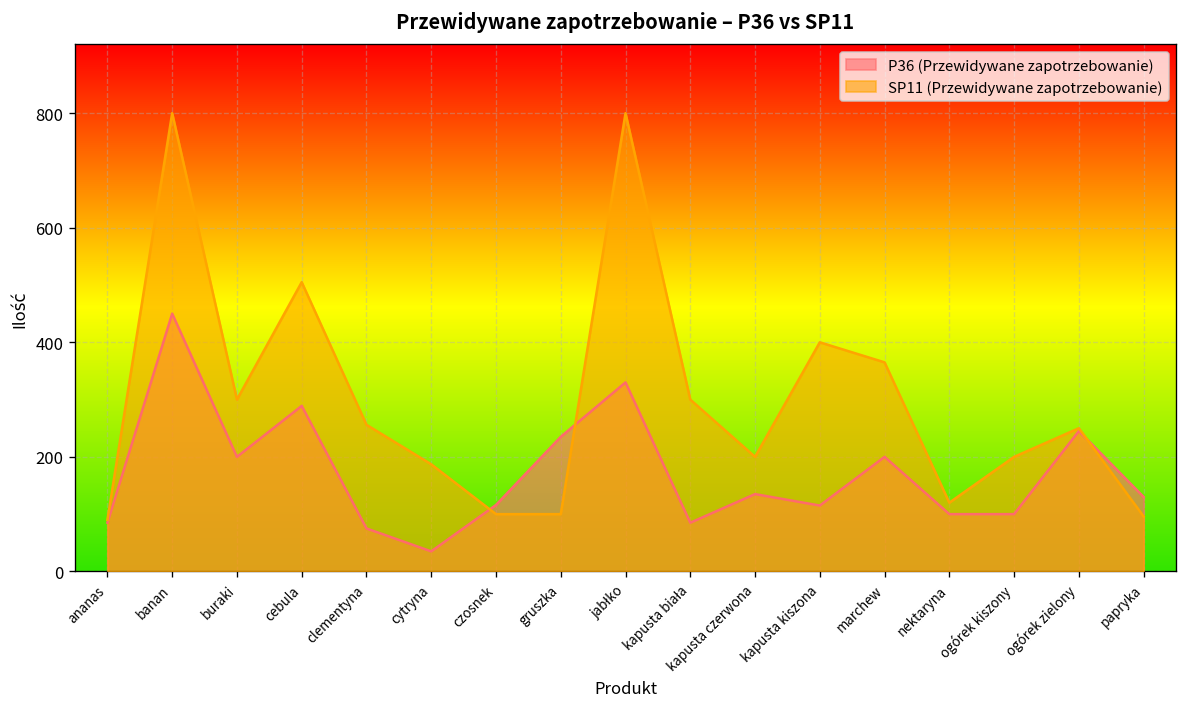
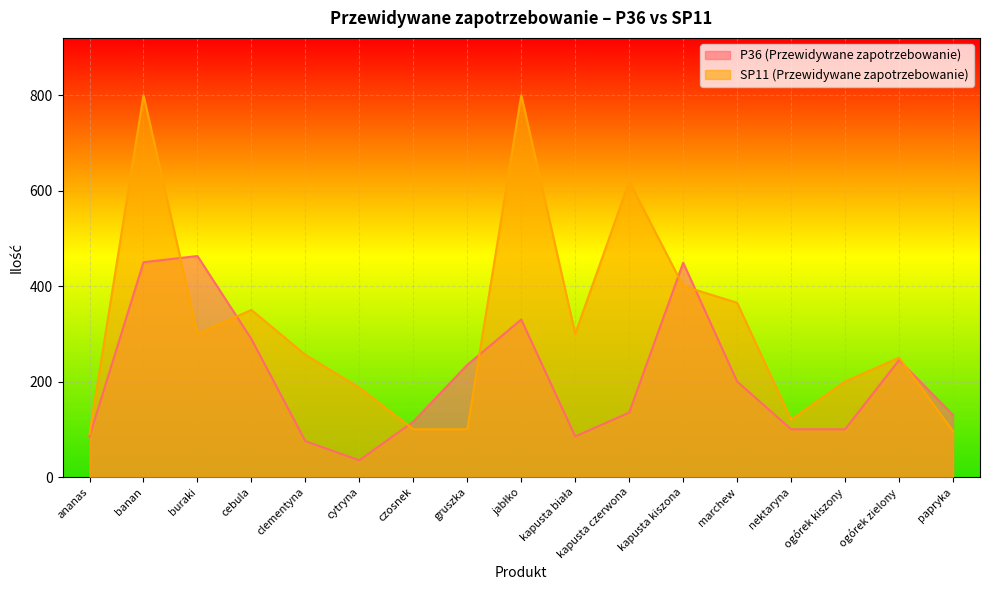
  {
    "P36 (Przewidywane zapotrzebowanie)": {
      "banan": 450,
-     "buraki": 200,
+     "buraki": 460,
      "cebula": 290,
      "clementyna": 80,
      "cytryna": 40,
      "czosnek": 120,
      "gruszka": 240,
      "jabłko": 330,
      "kapusta biała": 90,
      "kapusta czerwona": 140,
-     "kapusta kiszona": 120,
+     "kapusta kiszona": 450,
      "marchew": 200,
      "nektaryna": 100,
      "ogórek kiszony": 100,
      "papryka": 130
    },
    "SP11 (Przewidywane zapotrzebowanie)": {
      "banan": 800,
      "buraki": 300,
-     "cebula": 510,
+     "cebula": 350,
      "clementyna": 260,
      "cytryna": 190,
      "czosnek": 100,
      "gruszka": 100,
      "jabłko": 800,
      "kapusta biała": 300,
-     "kapusta czerwona": 200,
+     "kapusta czerwona": 620,
      "kapusta kiszona": 400,
      "marchew": 370,
      "nektaryna": 120,
      "ogórek kiszony": 200,
      "papryka": 100
    }
  }
